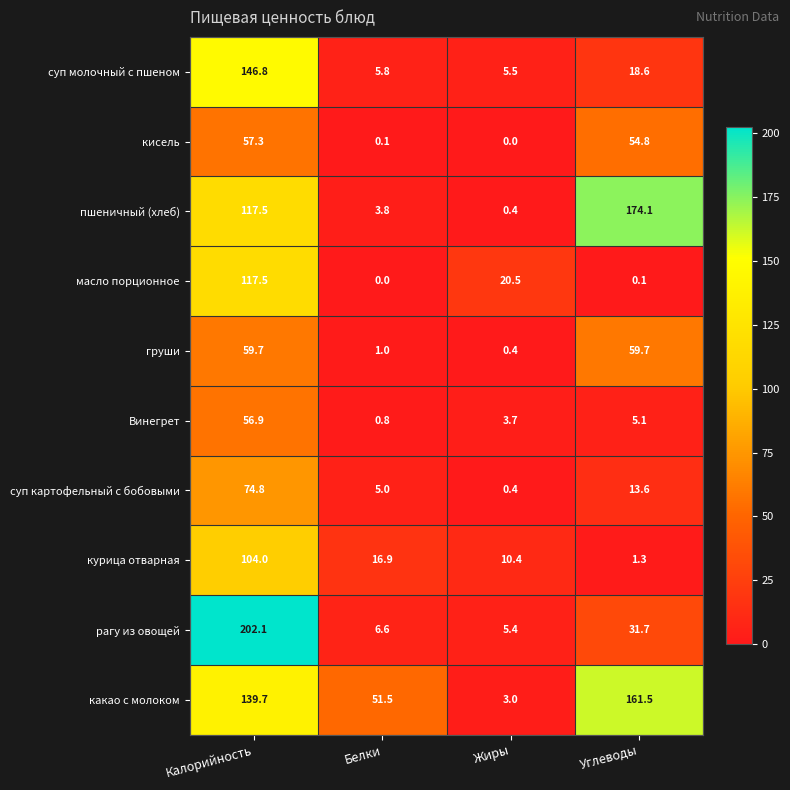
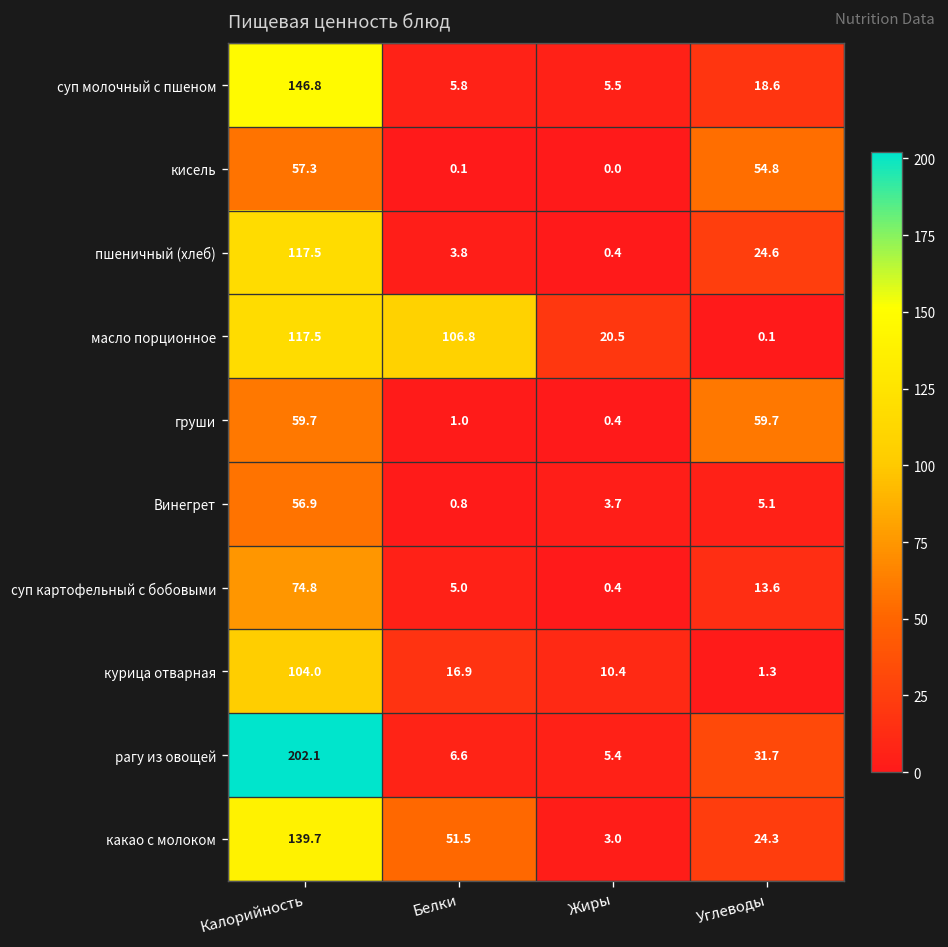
  {
    "суп молочный с пшеном": {
      "Калорийность": 146.8,
      "Белки": 5.8,
      "Жиры": 5.5,
      "Углеводы": 18.6
    },
    "кисель": {
      "Калорийность": 57.3,
      "Белки": 0.1,
      "Жиры": 0.0,
      "Углеводы": 54.8
    },
    "пшеничный (хлеб)": {
      "Калорийность": 117.5,
      "Белки": 3.8,
      "Жиры": 0.4,
-     "Углеводы": 174.1
+     "Углеводы": 24.6
    },
    "масло порционное": {
      "Калорийность": 117.5,
-     "Белки": 0.0,
+     "Белки": 106.8,
      "Жиры": 20.5,
      "Углеводы": 0.1
    },
    "груши": {
      "Калорийность": 59.7,
      "Белки": 1.0,
      "Жиры": 0.4,
      "Углеводы": 59.7
    },
    "Винегрет": {
      "Калорийность": 56.9,
      "Белки": 0.8,
      "Жиры": 3.7,
      "Углеводы": 5.1
    },
    "суп картофельный с бобовыми": {
      "Калорийность": 74.8,
      "Белки": 5.0,
      "Жиры": 0.4,
      "Углеводы": 13.6
    },
    "курица отварная": {
      "Калорийность": 104.0,
      "Белки": 16.9,
      "Жиры": 10.4,
      "Углеводы": 1.3
    },
    "рагу из овощей": {
      "Калорийность": 202.1,
      "Белки": 6.6,
      "Жиры": 5.4,
      "Углеводы": 31.7
    },
    "какао с молоком": {
      "Калорийность": 139.7,
      "Белки": 51.5,
      "Жиры": 3.0,
-     "Углеводы": 161.5
+     "Углеводы": 24.3
    }
  }
